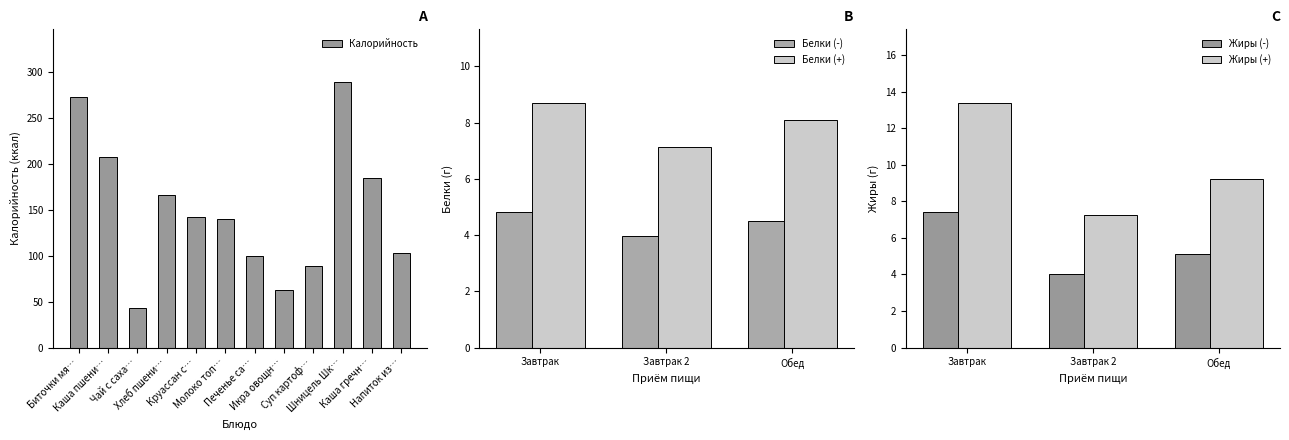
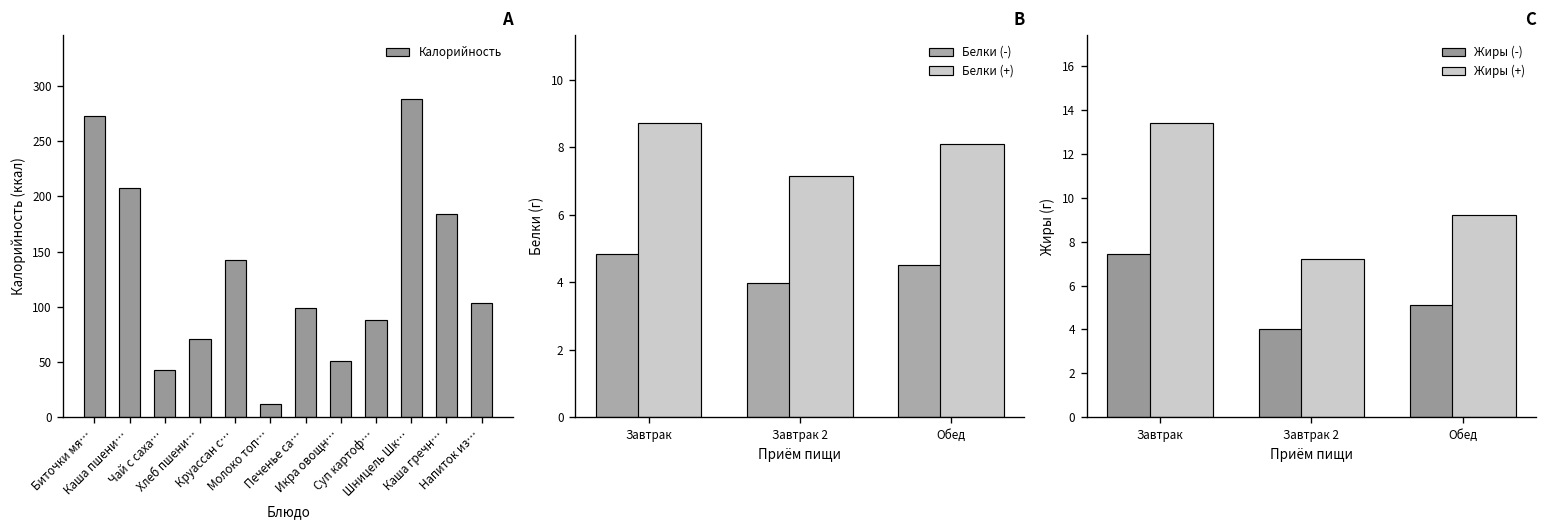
  {
    "A": {
      "Биточки мя…": 270,
      "Каша пшени…": 210,
      "Чай с саха…": 40,
-     "Хлеб пшени…": 170,
+     "Хлеб пшени…": 70,
      "Круассан с…": 140,
-     "Молоко топ…": 140,
+     "Молоко топ…": 10,
      "Печенье са…": 100,
-     "Икра овощн…": 60,
+     "Икра овощн…": 50,
      "Суп картоф…": 90,
      "Шницель Шк…": 290,
      "Каша гречн…": 180,
      "Напиток из…": 100
    },
    "C": {
      "Жиры (-)": {
        "Завтрак": 7.4,
        "Завтрак 2": 4.0,
        "Обед": 5.1
      },
      "Жиры (+)": {
        "Завтрак": 13.4,
        "Завтрак 2": 7.2,
        "Обед": 9.2
      }
    }
  }
